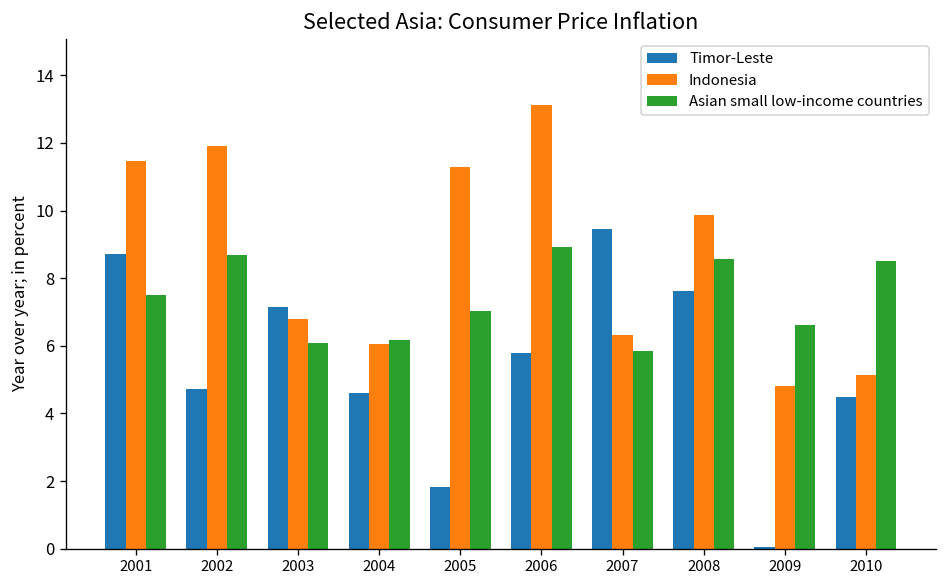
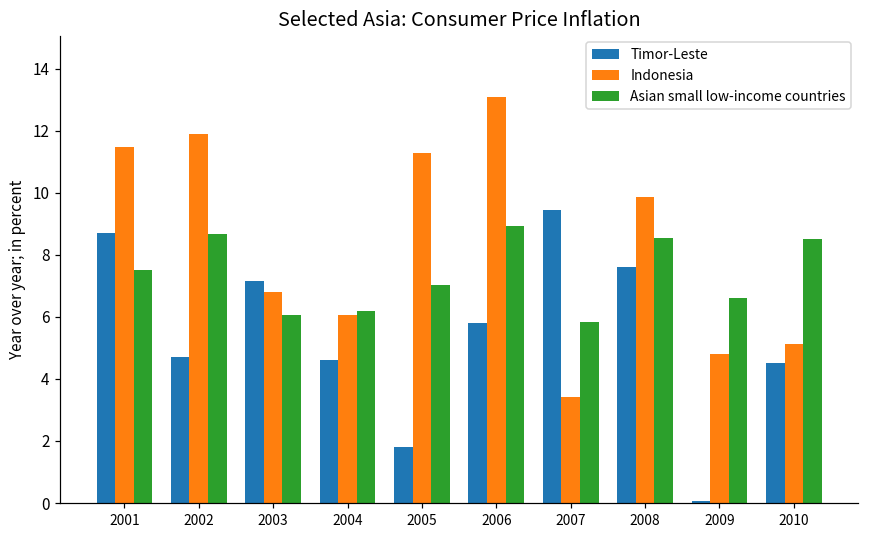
  {
    "Timor-Leste": {
      "2001": 8.7,
      "2002": 4.7,
      "2003": 7.2,
      "2004": 4.6,
      "2005": 1.8,
      "2006": 5.8,
      "2007": 9.4,
      "2008": 7.6,
      "2010": 4.5
    },
    "Indonesia": {
      "2001": 11.5,
      "2002": 11.9,
      "2003": 6.8,
      "2004": 6.1,
      "2005": 11.3,
      "2006": 13.1,
-     "2007": 6.3,
+     "2007": 3.4,
      "2008": 9.9,
      "2009": 4.8,
      "2010": 5.1
    },
    "Asian small low-income countries": {
      "2001": 7.5,
      "2002": 8.7,
      "2003": 6.1,
      "2004": 6.2,
      "2005": 7.0,
      "2006": 8.9,
      "2007": 5.9,
      "2008": 8.6,
      "2009": 6.6,
      "2010": 8.5
    }
  }
